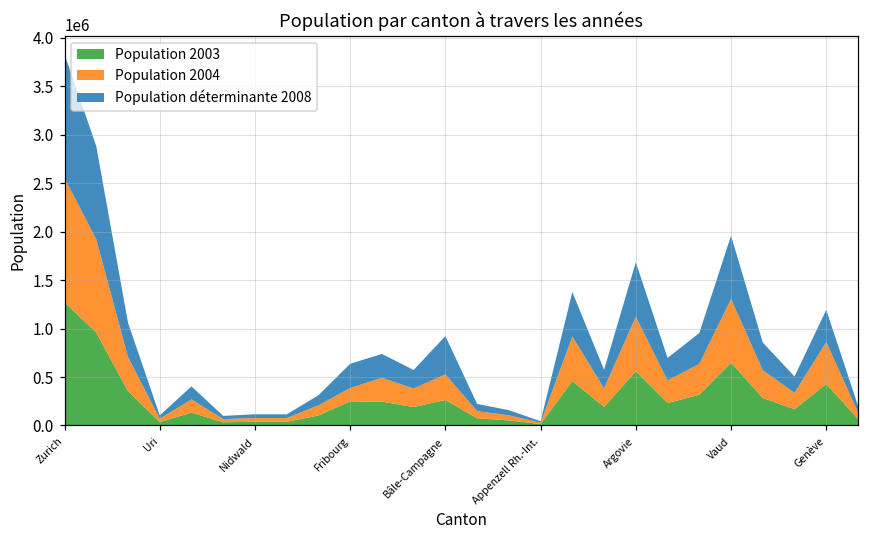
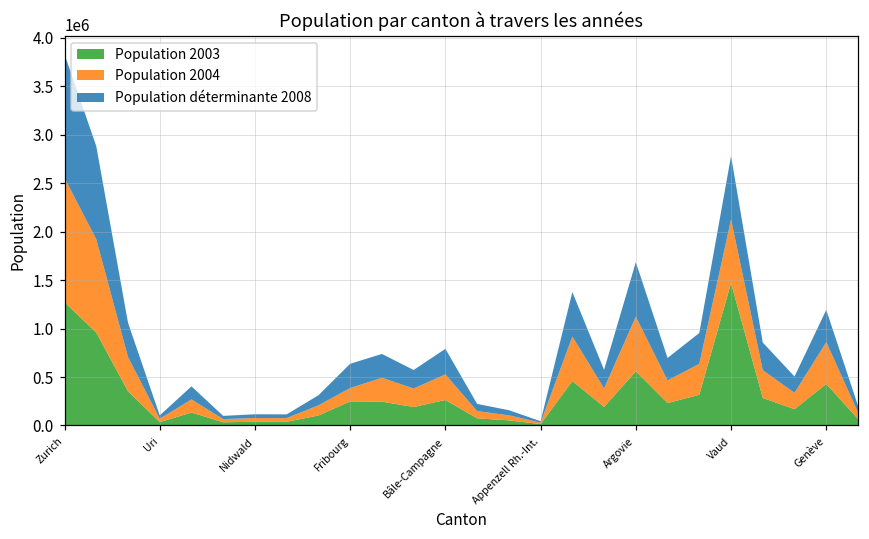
  {
    "Population 2003": {
      "Zurich": 1300000,
      "Uri": 0,
      "Nidwald": 0,
      "Fribourg": 200000,
      "Bâle-Campagne": 300000,
      "Argovie": 600000,
-     "Vaud": 600000,
+     "Vaud": 1500000,
      "Genève": 400000
    },
    "Population 2004": {
      "Zurich": 1300000,
      "Uri": 0,
      "Nidwald": 0,
      "Fribourg": 100000,
      "Bâle-Campagne": 300000,
      "Argovie": 600000,
      "Vaud": 700000,
      "Genève": 400000
    },
    "Population déterminante 2008": {
      "Zurich": 1300000,
      "Uri": 0,
      "Nidwald": 0,
      "Fribourg": 300000,
-     "Bâle-Campagne": 400000,
+     "Bâle-Campagne": 300000,
      "Argovie": 600000,
      "Vaud": 700000,
      "Genève": 300000
    }
  }
